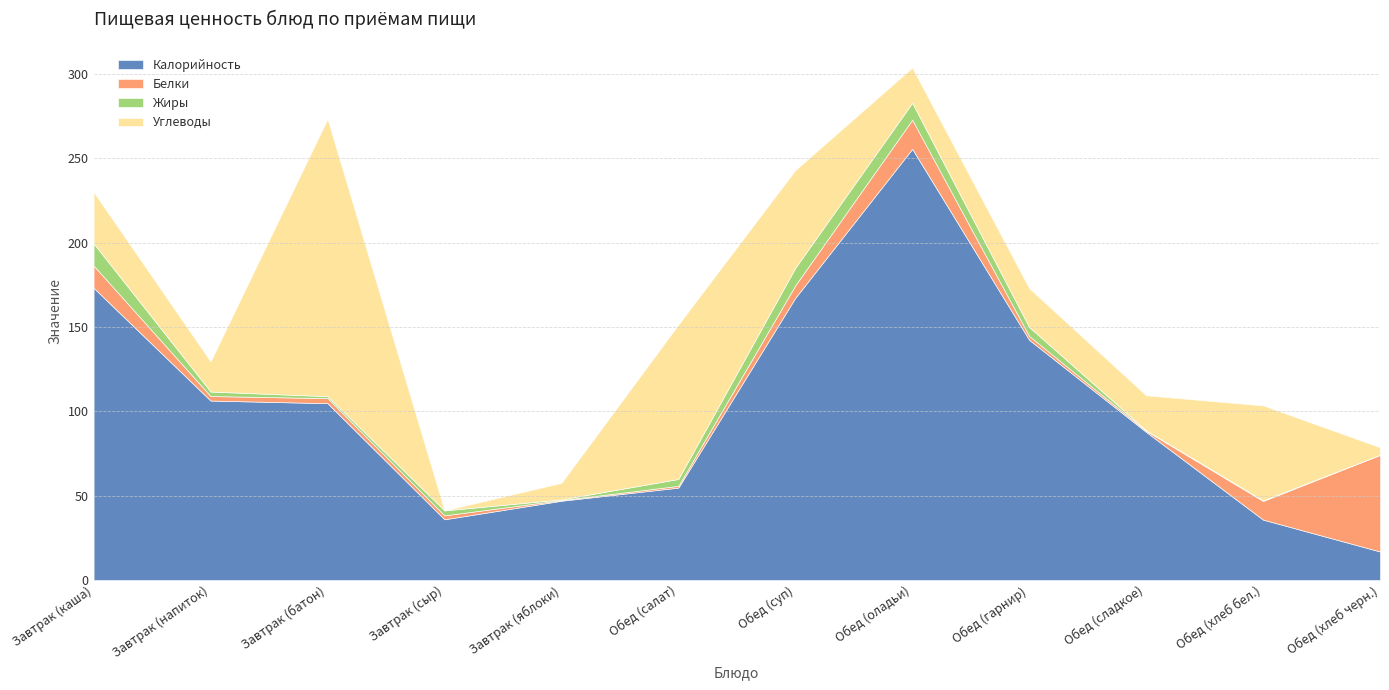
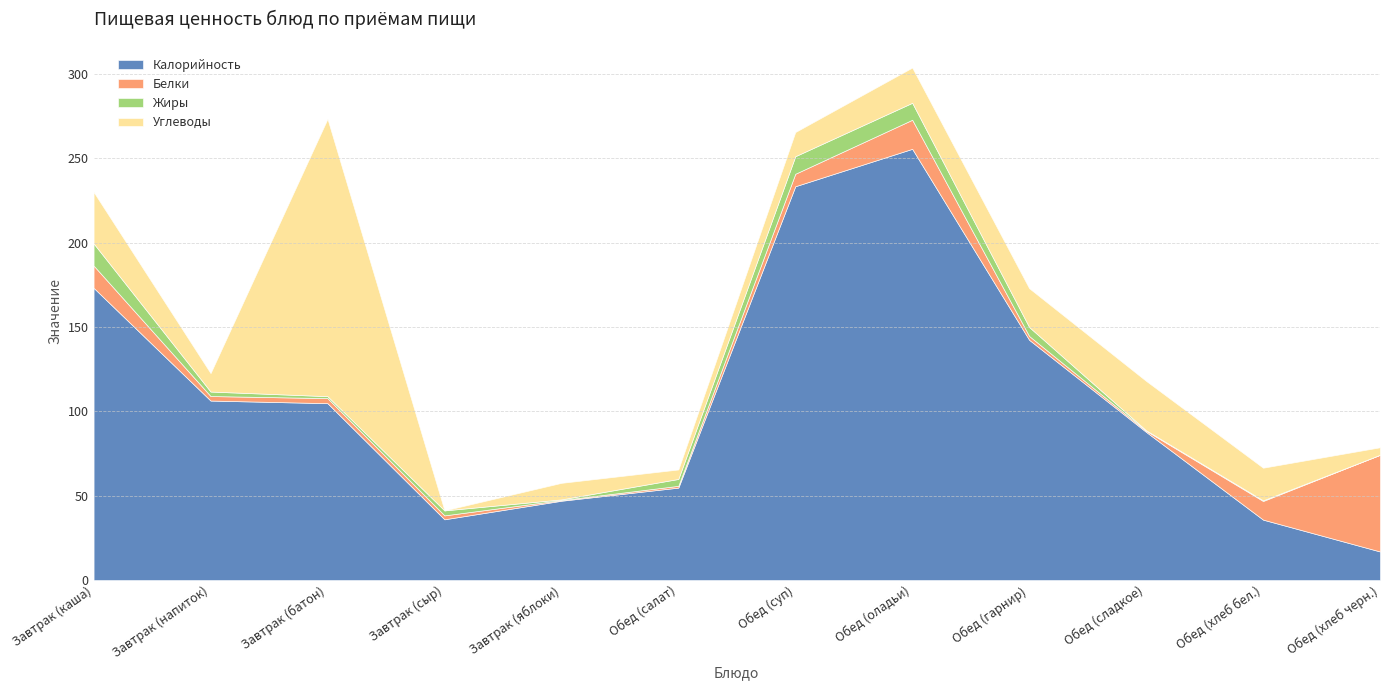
  {
    "Калорийность": {
      "Завтрак (каша)": 173,
      "Завтрак (напиток)": 106,
      "Завтрак (батон)": 105,
      "Завтрак (сыр)": 36,
-     "Обед (суп)": 167,
+     "Обед (суп)": 233,
      "Обед (оладьи)": 256,
      "Обед (гарнир)": 142,
      "Обед (хлеб бел.)": 36,
      "Обед (хлеб черн.)": 17
    },
    "Белки": {
      "Завтрак (каша)": 13,
      "Завтрак (напиток)": 3,
      "Завтрак (сыр)": 2,
      "Обед (суп)": 7,
      "Обед (оладьи)": 17,
      "Обед (гарнир)": 2
    },
    "Жиры": {
      "Завтрак (каша)": 13,
      "Завтрак (напиток)": 3,
      "Обед (салат)": 4,
      "Обед (суп)": 10,
      "Обед (оладьи)": 10,
      "Обед (гарнир)": 5
    },
    "Углеводы": {
      "Завтрак (каша)": 31,
-     "Завтрак (напиток)": 18,
+     "Завтрак (напиток)": 11,
      "Завтрак (батон)": 164,
      "Завтрак (яблоки)": 10,
-     "Обед (салат)": 91,
-     "Обед (суп)": 58,
+     "Обед (салат)": 6,
+     "Обед (суп)": 14,
      "Обед (оладьи)": 21,
      "Обед (гарнир)": 23,
-     "Обед (сладкое)": 21,
-     "Обед (хлеб бел.)": 56,
+     "Обед (сладкое)": 29,
+     "Обед (хлеб бел.)": 19,
      "Обед (хлеб черн.)": 4
    }
  }
